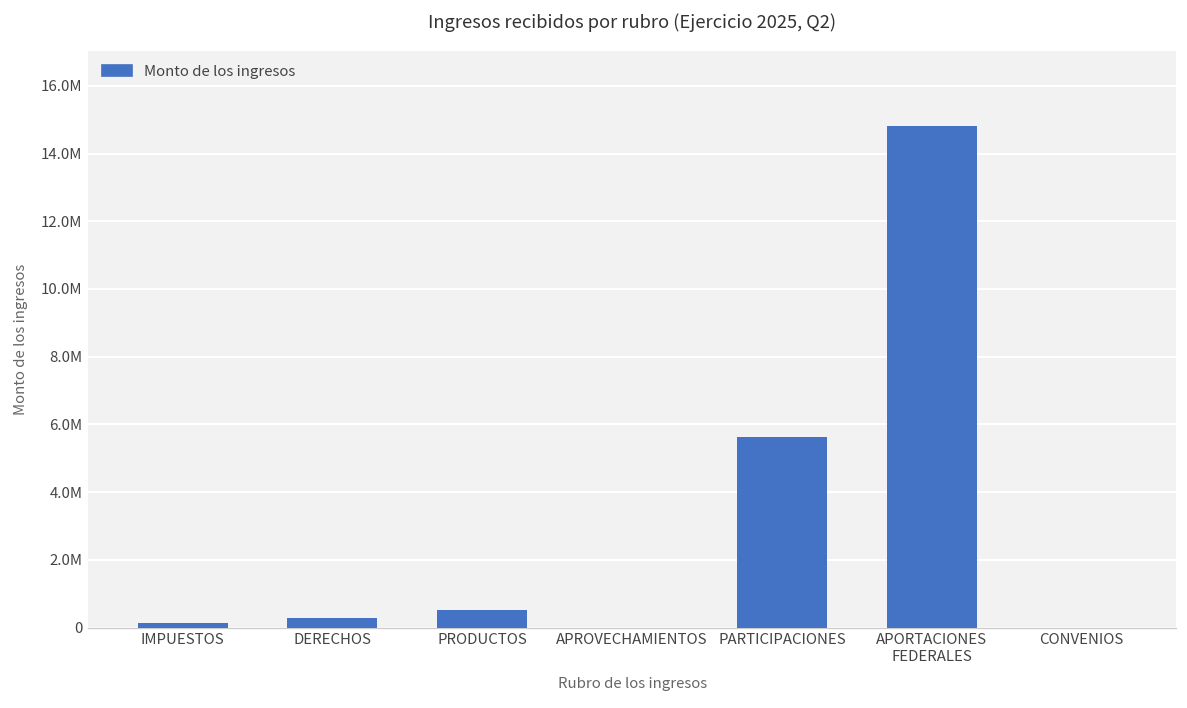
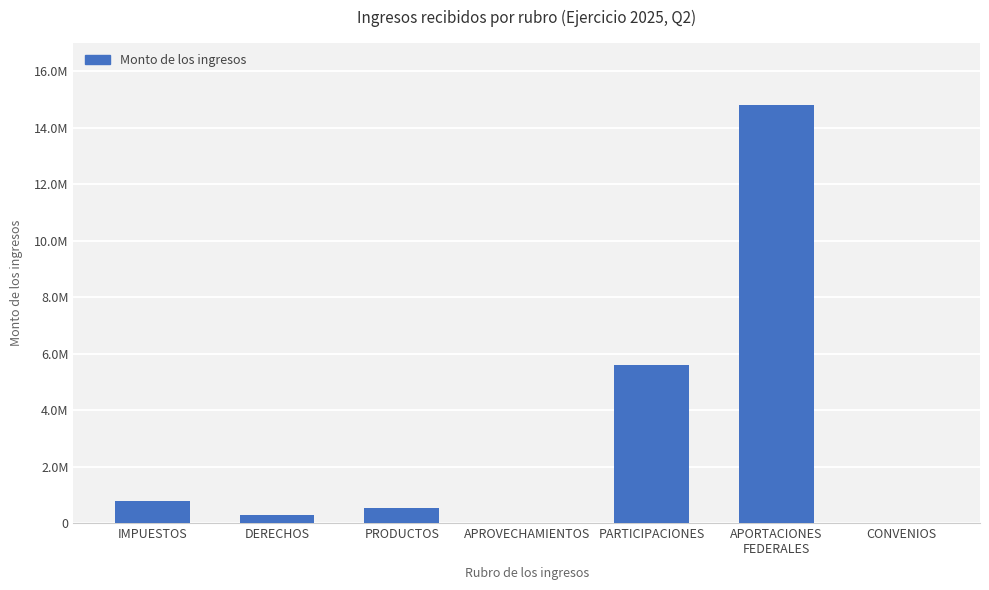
  {
-   "IMPUESTOS": 100000,
+   "IMPUESTOS": 800000,
    "DERECHOS": 300000,
    "PRODUCTOS": 500000,
    "APROVECHAMIENTOS": 0,
    "PARTICIPACIONES": 5600000,
    "APORTACIONES FEDERALES": 14800000,
    "CONVENIOS": 0
  }
